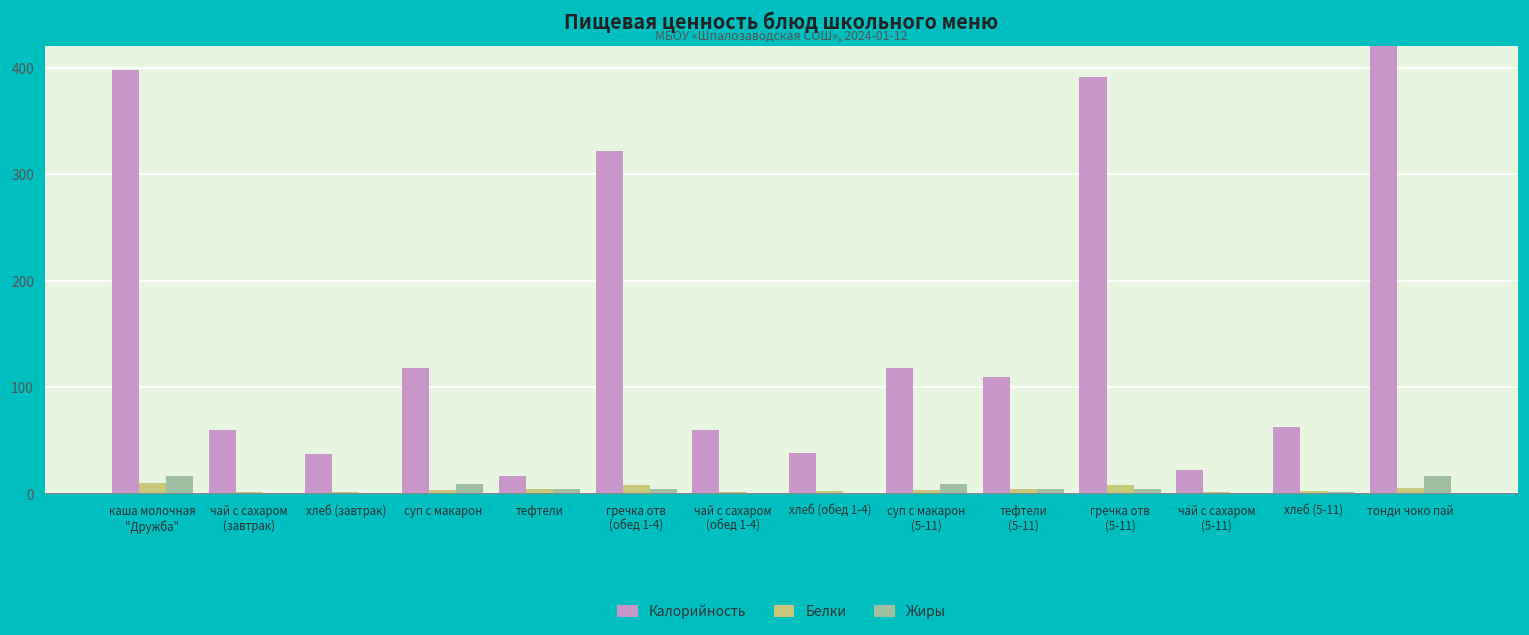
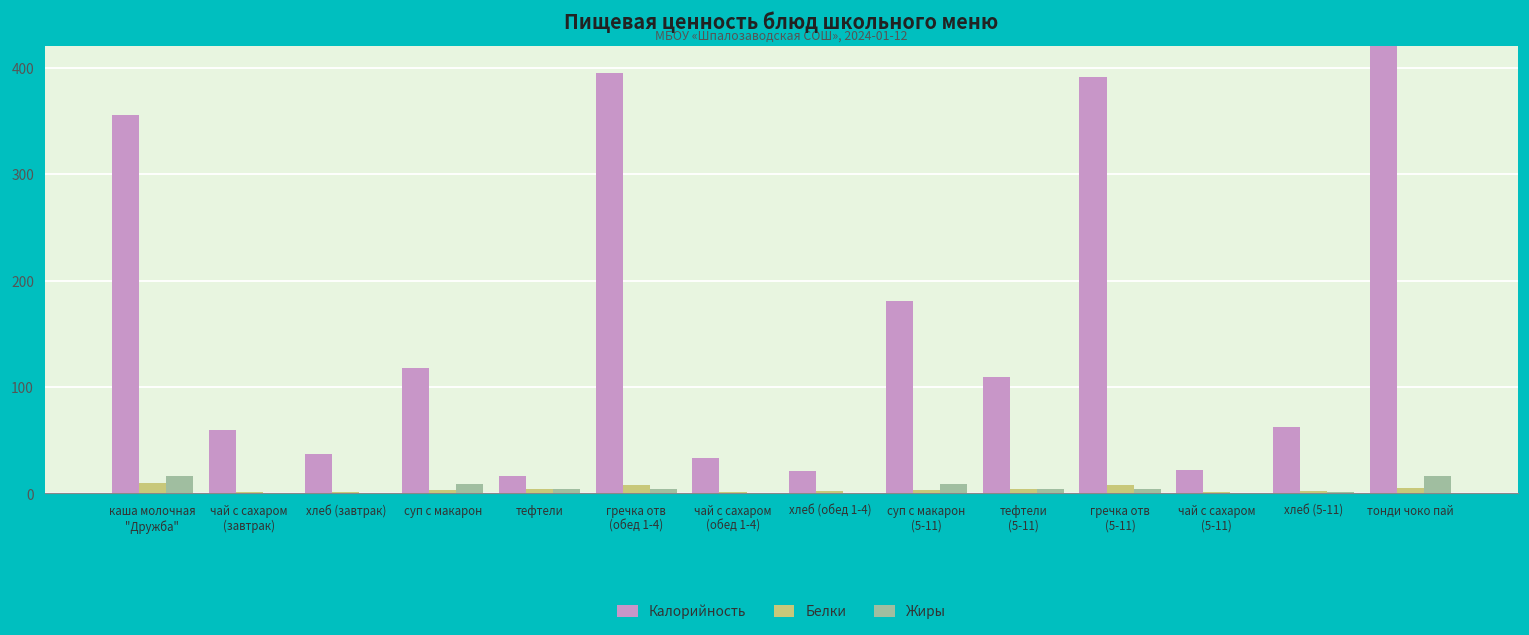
  {
    "Калорийность": {
-     "каша молочная \"Дружба\"": 400,
+     "каша молочная \"Дружба\"": 360,
      "чай с сахаром (завтрак)": 60,
      "хлеб (завтрак)": 40,
      "суп с макарон": 120,
      "тефтели": 20,
-     "гречка отв (обед 1-4)": 320,
-     "чай с сахаром (обед 1-4)": 60,
-     "хлеб (обед 1-4)": 40,
-     "суп с макарон (5-11)": 120,
+     "гречка отв (обед 1-4)": 400,
+     "чай с сахаром (обед 1-4)": 30,
+     "хлеб (обед 1-4)": 20,
+     "суп с макарон (5-11)": 180,
      "тефтели (5-11)": 110,
      "гречка отв (5-11)": 390,
      "чай с сахаром (5-11)": 20,
      "хлеб (5-11)": 60,
      "тонди чоко пай": 420
    }
  }
